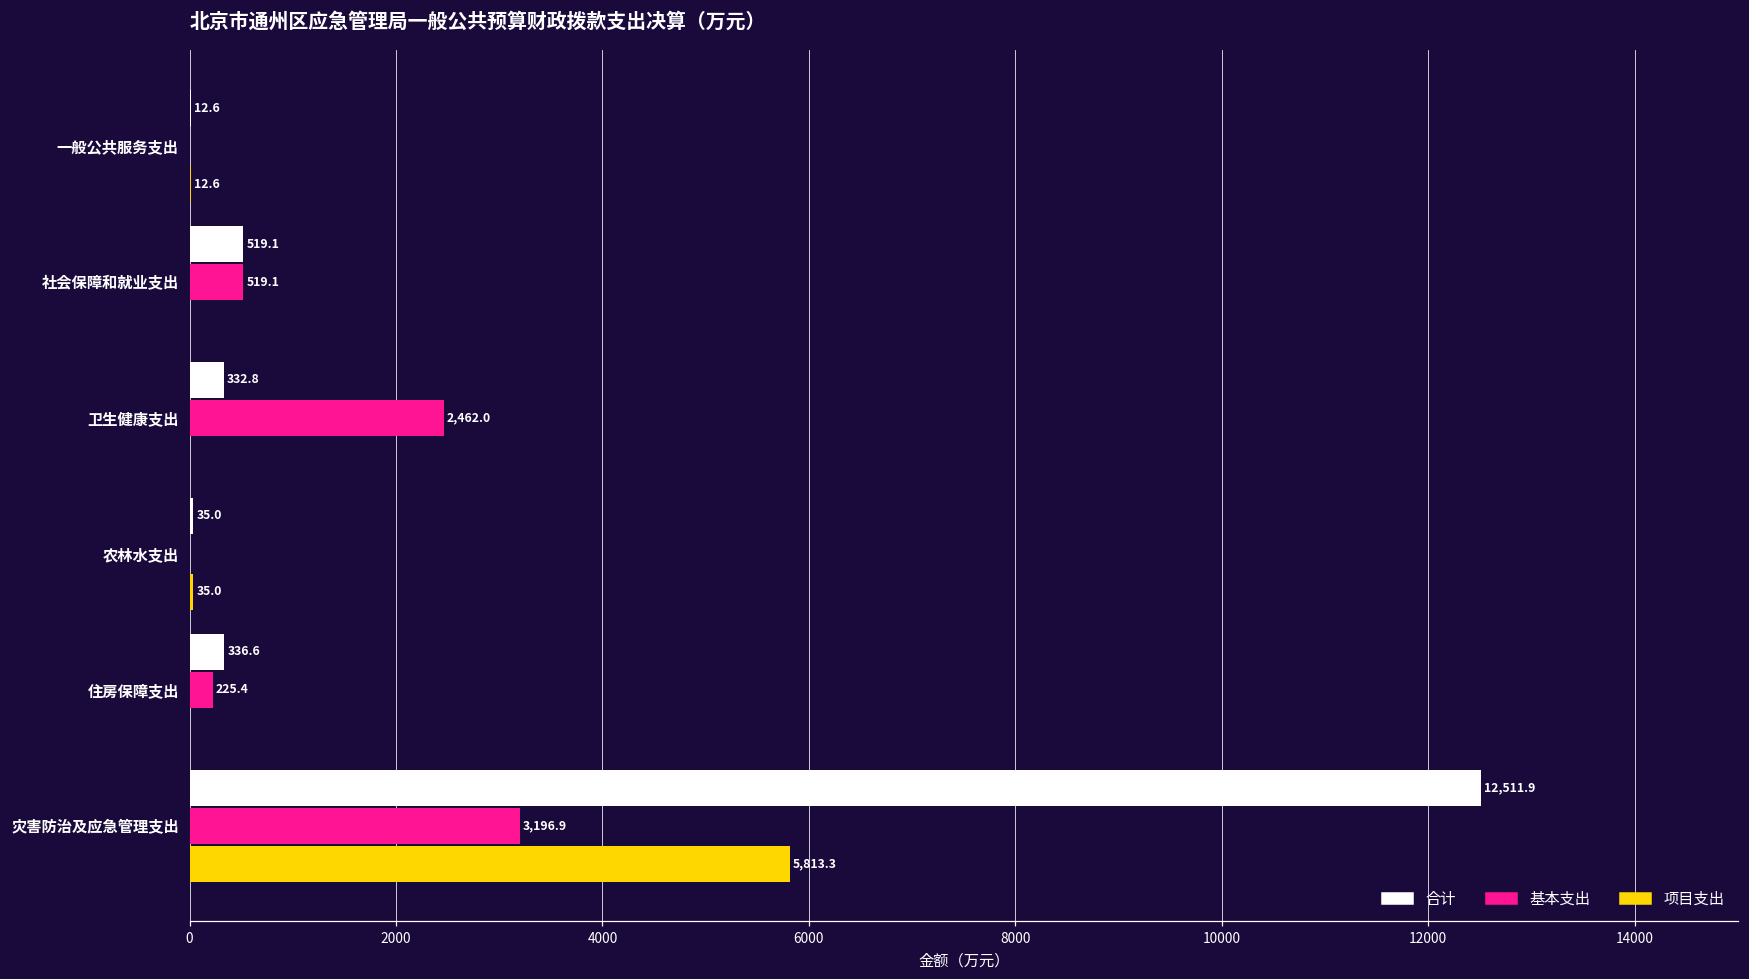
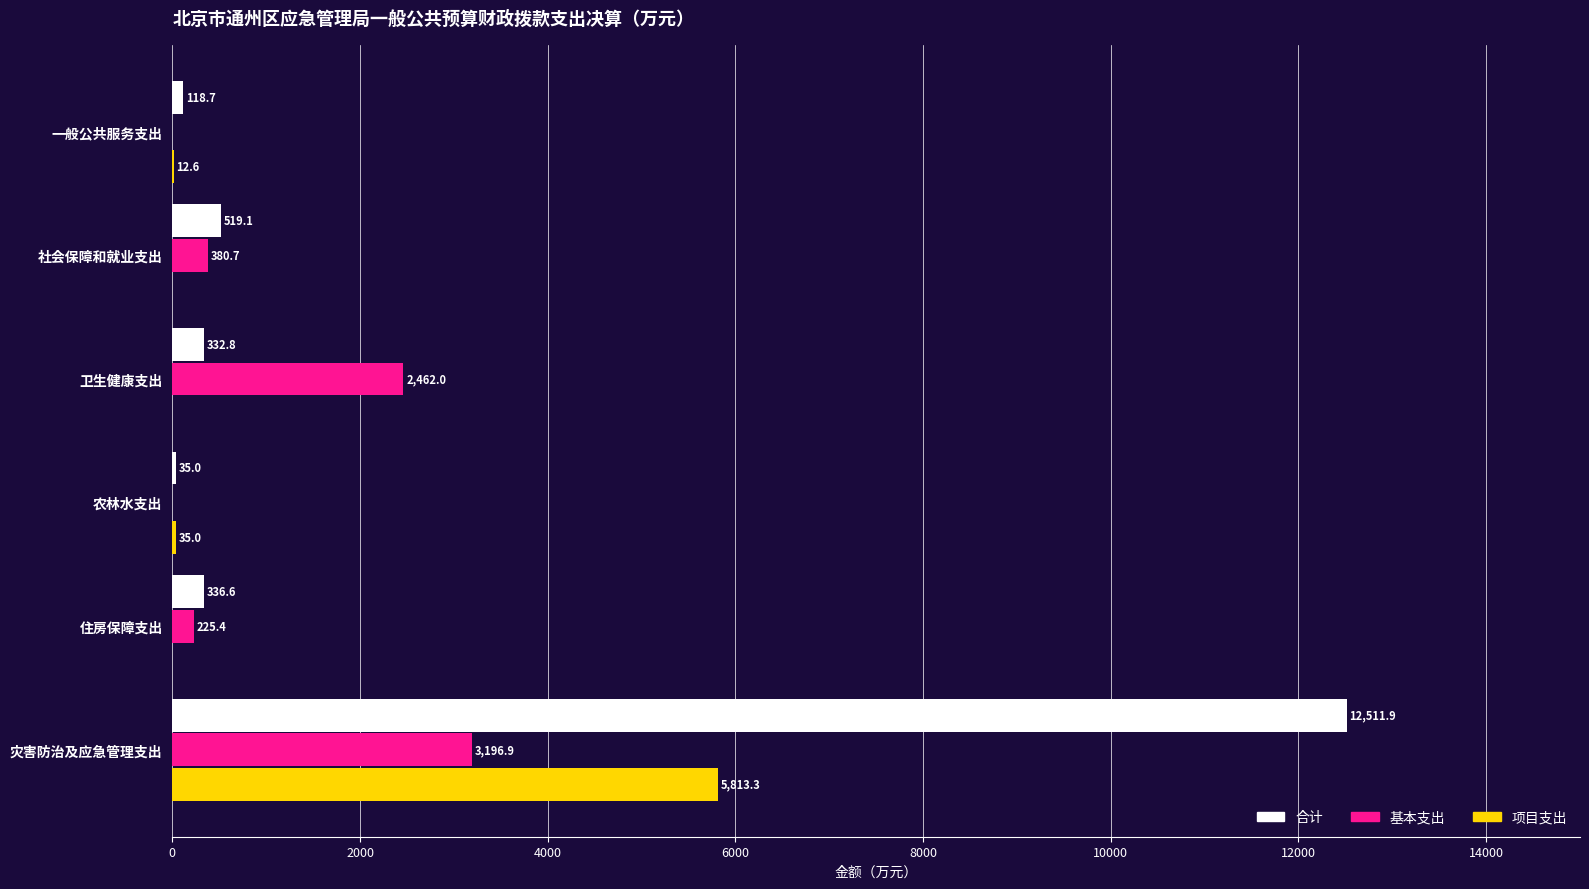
  {
    "合计": {
-     "一般公共服务支出": "12.6",
+     "一般公共服务支出": "118.7",
      "社会保障和就业支出": "519.1",
      "卫生健康支出": "332.8",
      "农林水支出": "35.0",
      "住房保障支出": "336.6",
      "灾害防治及应急管理支出": "12,511.9"
    },
    "基本支出": {
-     "社会保障和就业支出": "519.1",
+     "社会保障和就业支出": "380.7",
      "卫生健康支出": "2,462.0",
      "住房保障支出": "225.4",
      "灾害防治及应急管理支出": "3,196.9"
    },
    "项目支出": {
      "一般公共服务支出": "12.6",
      "农林水支出": "35.0",
      "灾害防治及应急管理支出": "5,813.3"
    }
  }
